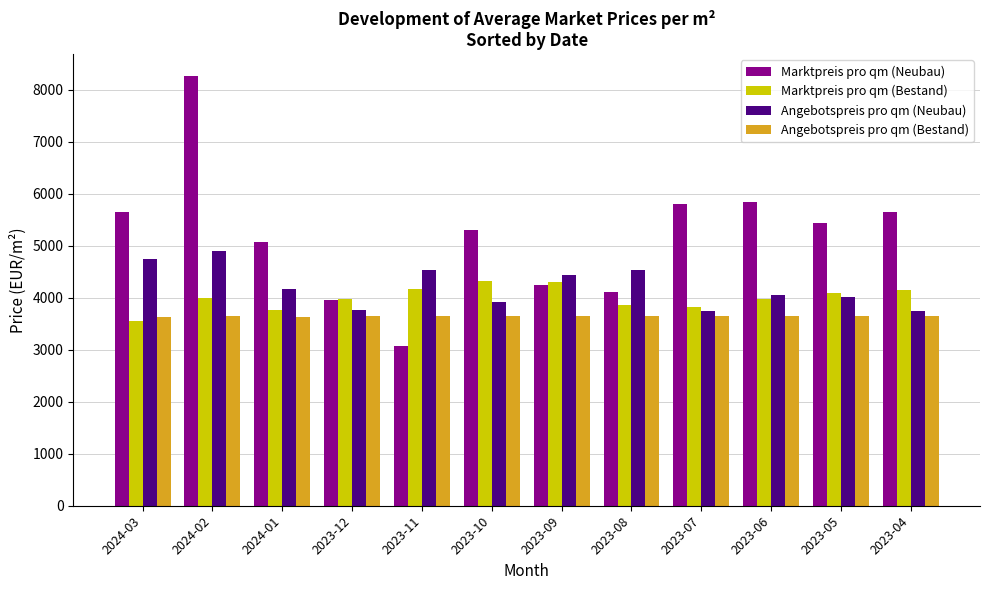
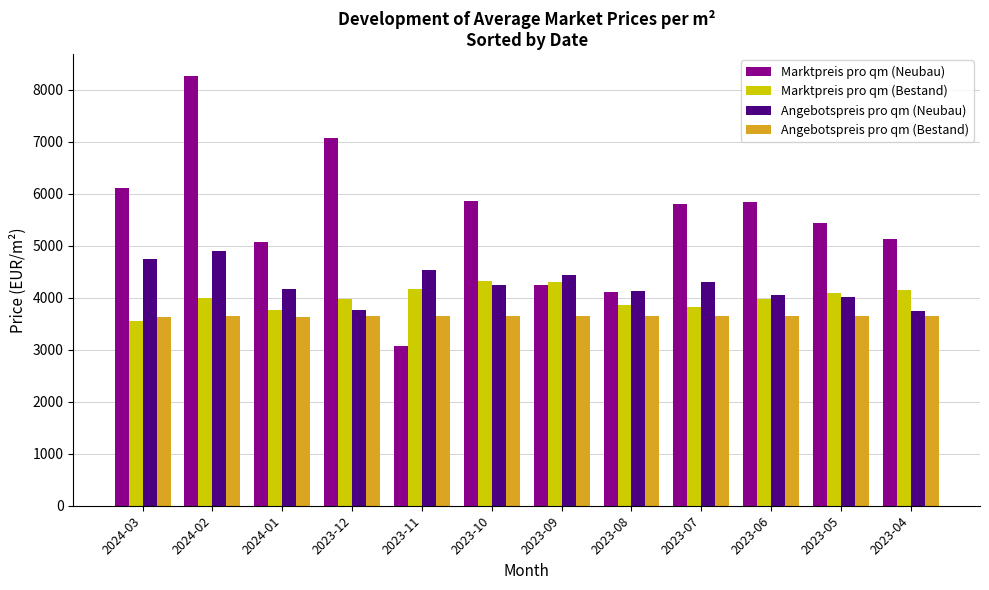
  {
    "Marktpreis pro qm (Neubau)": {
-     "2024-03": 5600,
+     "2024-03": 6100,
      "2024-02": 8300,
      "2024-01": 5100,
-     "2023-12": 4000,
+     "2023-12": 7100,
      "2023-11": 3100,
-     "2023-10": 5300,
+     "2023-10": 5900,
      "2023-09": 4200,
      "2023-08": 4100,
      "2023-07": 5800,
      "2023-06": 5800,
      "2023-05": 5400,
-     "2023-04": 5600
+     "2023-04": 5100
    },
    "Angebotspreis pro qm (Neubau)": {
      "2024-03": 4700,
      "2024-02": 4900,
      "2024-01": 4200,
      "2023-12": 3800,
      "2023-11": 4500,
-     "2023-10": 3900,
+     "2023-10": 4200,
      "2023-09": 4400,
-     "2023-08": 4500,
-     "2023-07": 3700,
+     "2023-08": 4100,
+     "2023-07": 4300,
      "2023-06": 4100,
      "2023-05": 4000,
      "2023-04": 3800
    }
  }
